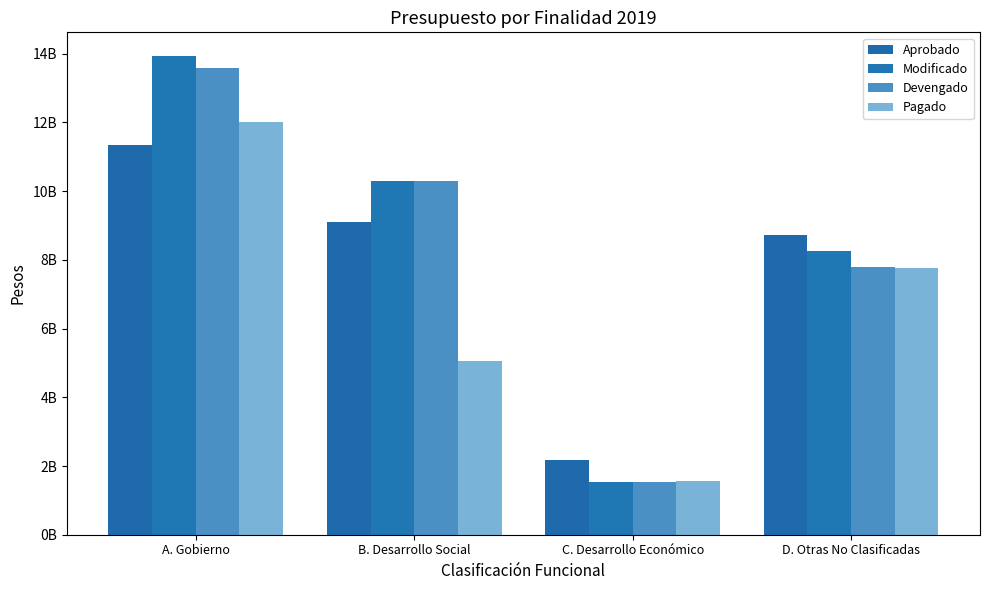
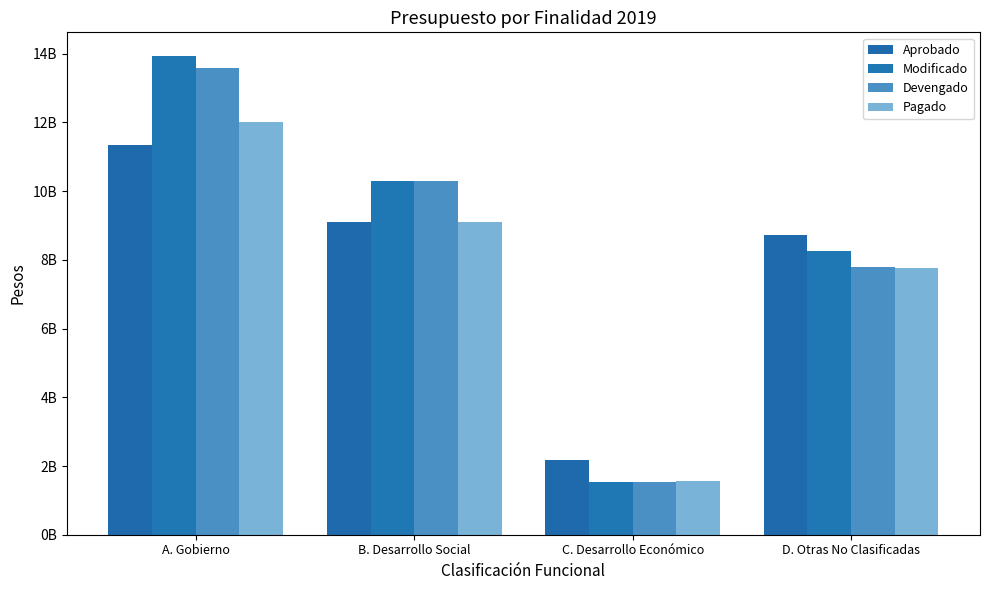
  {
    "Pagado": {
      "A. Gobierno": 12000000000,
-     "B. Desarrollo Social": 5100000000,
+     "B. Desarrollo Social": 9100000000,
      "C. Desarrollo Económico": 1600000000,
      "D. Otras No Clasificadas": 7800000000
    }
  }
